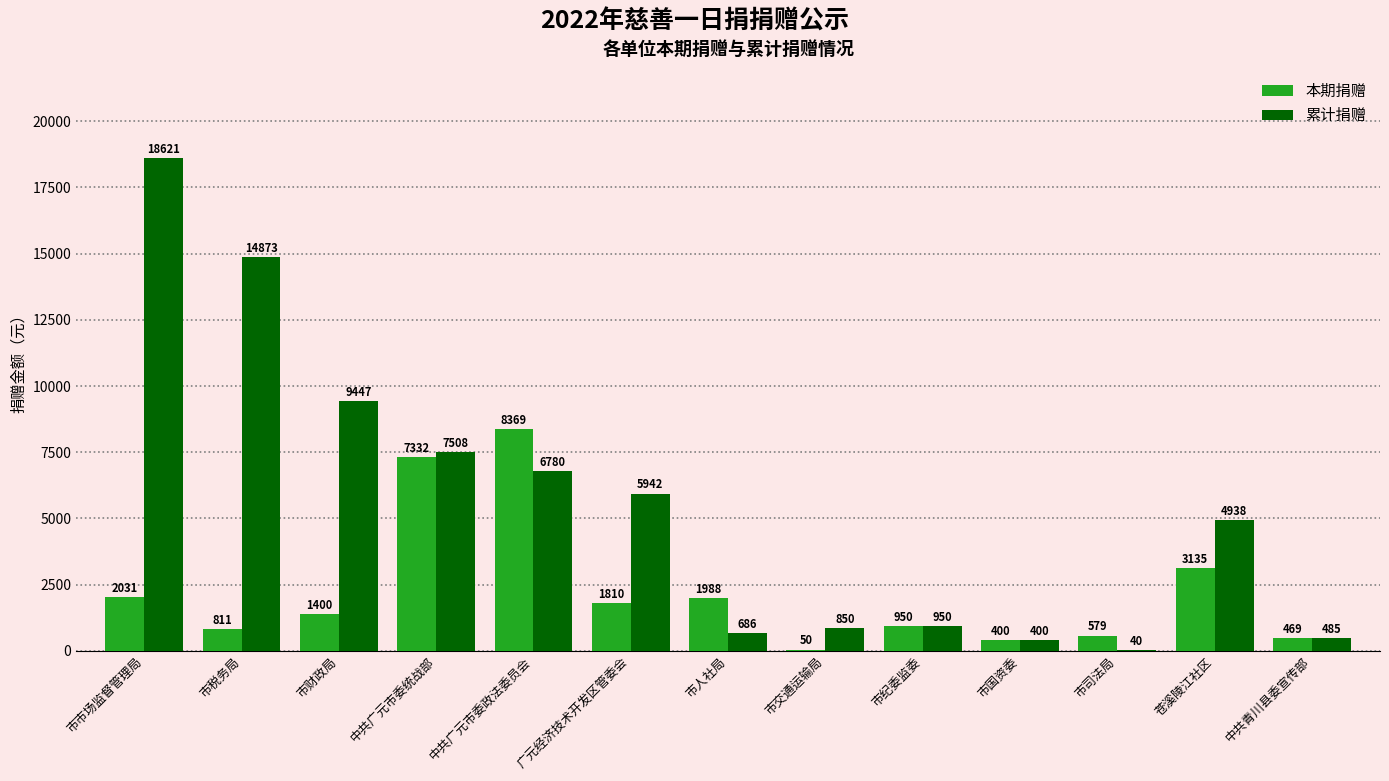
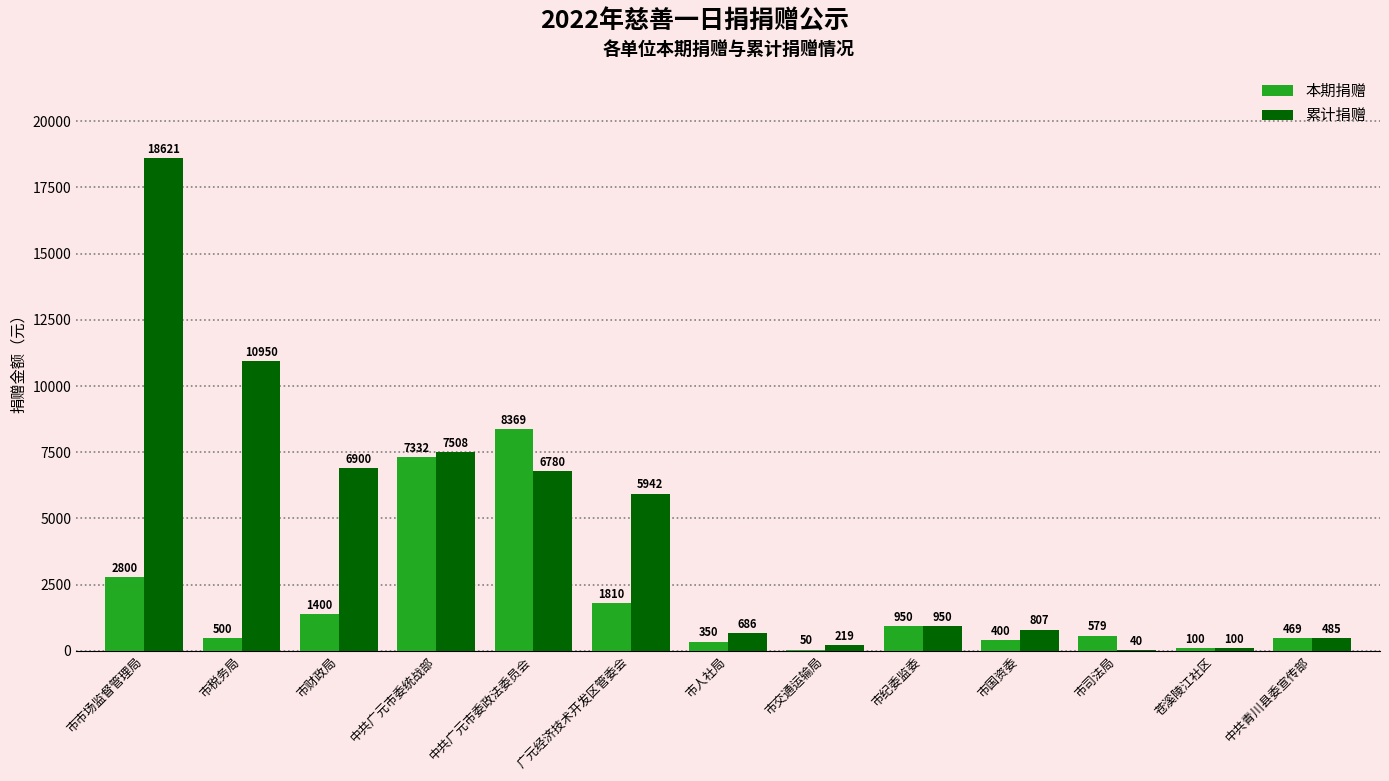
  {
    "本期捐赠": {
-     "市市场监督管理局": 2031,
-     "市税务局": 811,
+     "市市场监督管理局": 2800,
+     "市税务局": 500,
      "市财政局": 1400,
      "中共广元市委统战部": 7332,
      "中共广元市委政法委员会": 8369,
      "广元经济技术开发区管委会": 1810,
-     "市人社局": 1988,
+     "市人社局": 350,
      "市交通运输局": 50,
      "市纪委监委": 950,
      "市国资委": 400,
      "市司法局": 579,
-     "苍溪陵江社区": 3135,
+     "苍溪陵江社区": 100,
      "中共青川县委宣传部": 469
    },
    "累计捐赠": {
      "市市场监督管理局": 18621,
-     "市税务局": 14873,
-     "市财政局": 9447,
+     "市税务局": 10950,
+     "市财政局": 6900,
      "中共广元市委统战部": 7508,
      "中共广元市委政法委员会": 6780,
      "广元经济技术开发区管委会": 5942,
      "市人社局": 686,
-     "市交通运输局": 850,
+     "市交通运输局": 219,
      "市纪委监委": 950,
-     "市国资委": 400,
+     "市国资委": 807,
      "市司法局": 40,
-     "苍溪陵江社区": 4938,
+     "苍溪陵江社区": 100,
      "中共青川县委宣传部": 485
    }
  }
